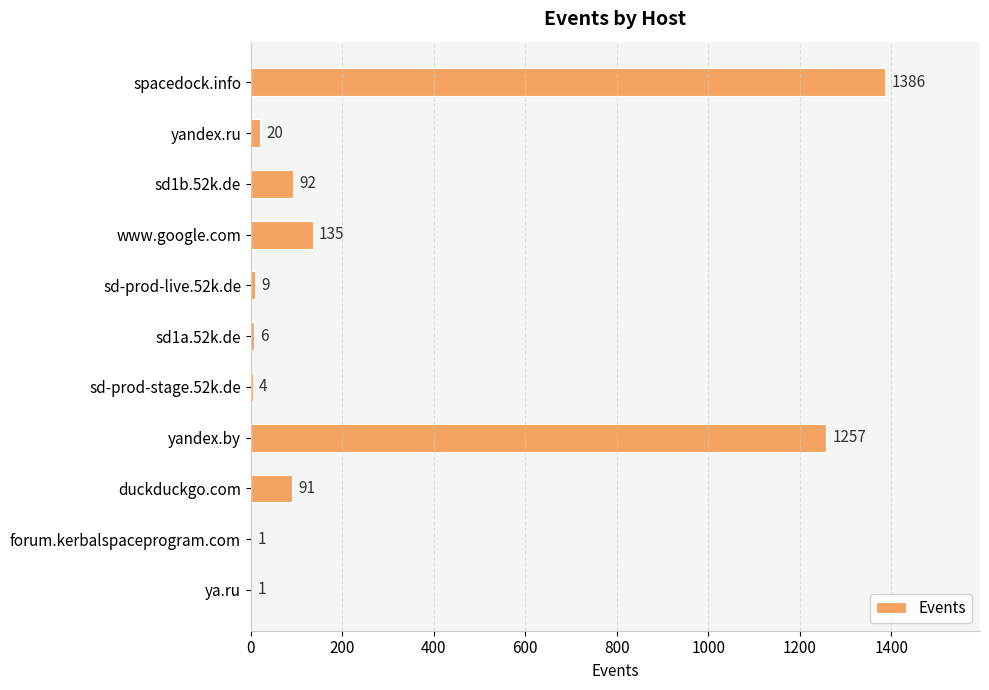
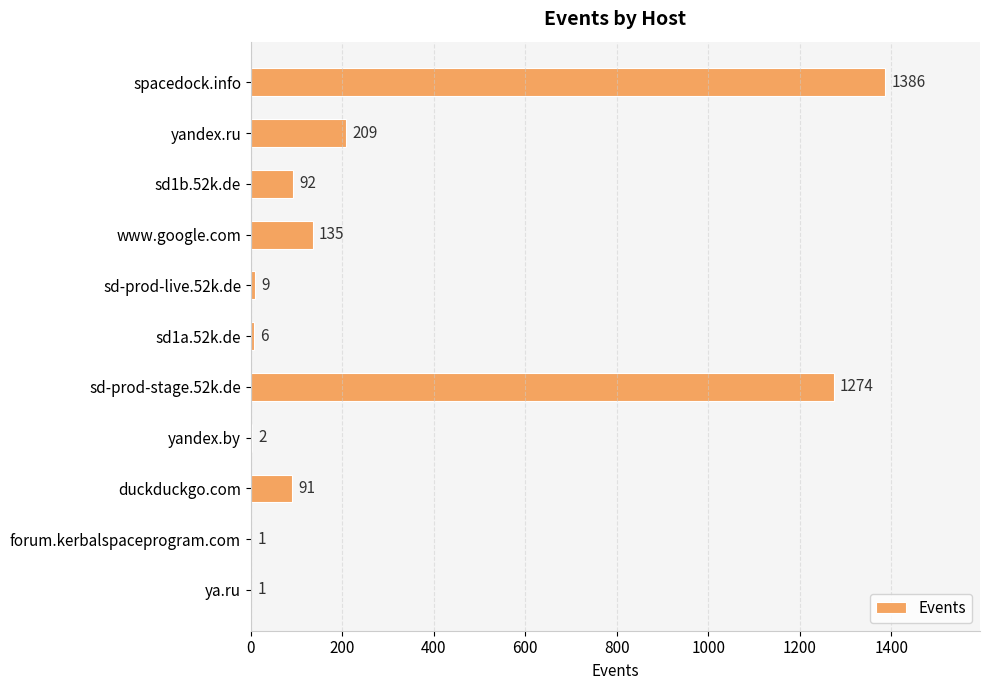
  {
    "spacedock.info": 1386,
-   "yandex.ru": 20,
+   "yandex.ru": 209,
    "sd1b.52k.de": 92,
    "www.google.com": 135,
    "sd-prod-live.52k.de": 9,
    "sd1a.52k.de": 6,
-   "sd-prod-stage.52k.de": 4,
-   "yandex.by": 1257,
+   "sd-prod-stage.52k.de": 1274,
+   "yandex.by": 2,
    "duckduckgo.com": 91,
    "forum.kerbalspaceprogram.com": 1,
    "ya.ru": 1
  }
